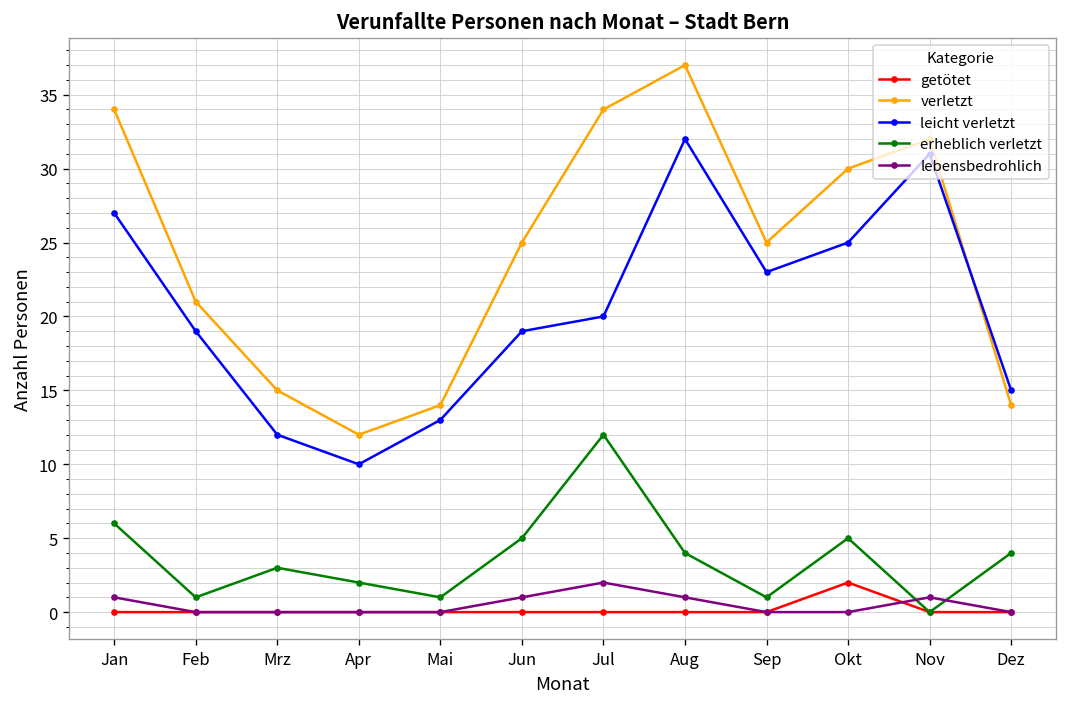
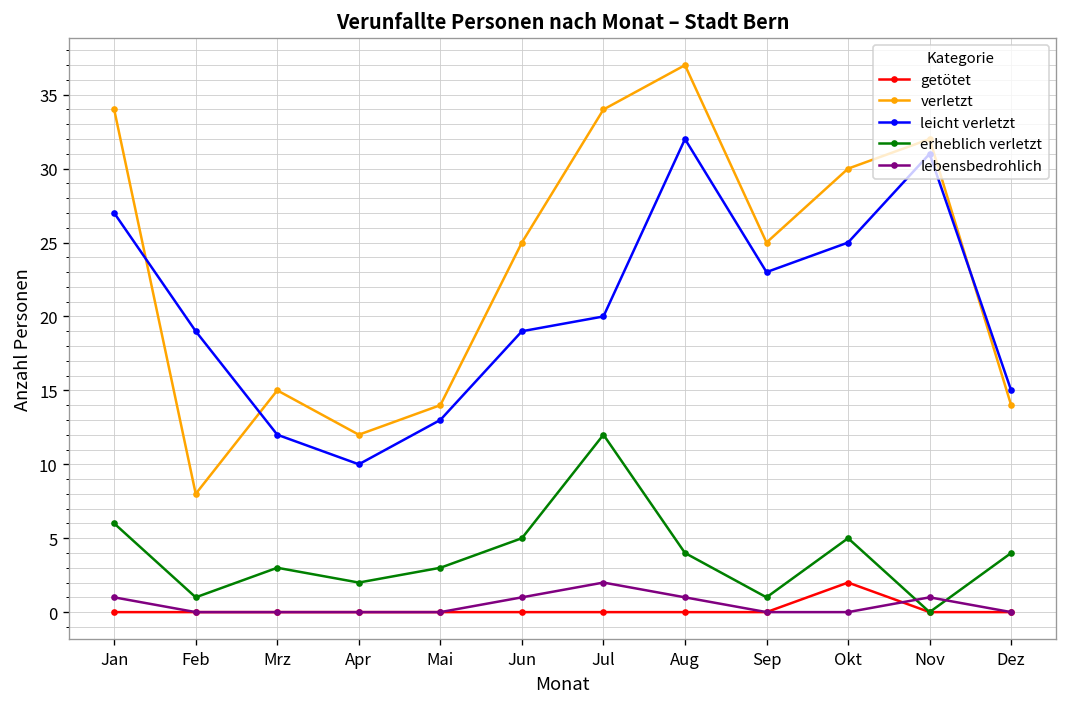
  {
    "getötet": {
      "Jan": 0,
      "Jun": 0,
      "Jul": 0,
      "Aug": 0,
      "Okt": 2
    },
    "verletzt": {
      "Jan": 34,
-     "Feb": 21,
+     "Feb": 8,
      "Mrz": 15,
      "Apr": 12,
      "Mai": 14,
      "Jun": 25,
      "Jul": 34,
      "Aug": 37,
      "Sep": 25,
      "Okt": 30,
      "Dez": 14
    },
    "leicht verletzt": {
      "Jan": 27,
      "Feb": 19,
      "Mrz": 12,
      "Apr": 10,
      "Mai": 13,
      "Jun": 19,
      "Jul": 20,
      "Aug": 32,
      "Sep": 23,
      "Okt": 25,
      "Dez": 15
    },
    "erheblich verletzt": {
      "Jan": 6,
      "Feb": 1,
      "Mrz": 3,
      "Apr": 2,
-     "Mai": 1,
+     "Mai": 3,
      "Jun": 5,
      "Jul": 12,
      "Aug": 4,
      "Sep": 1,
      "Okt": 5,
      "Dez": 4
    },
    "lebensbedrohlich": {
      "Jan": 1,
      "Jun": 1,
      "Jul": 2,
      "Aug": 1,
      "Okt": 0,
      "Nov": 1
    }
  }
